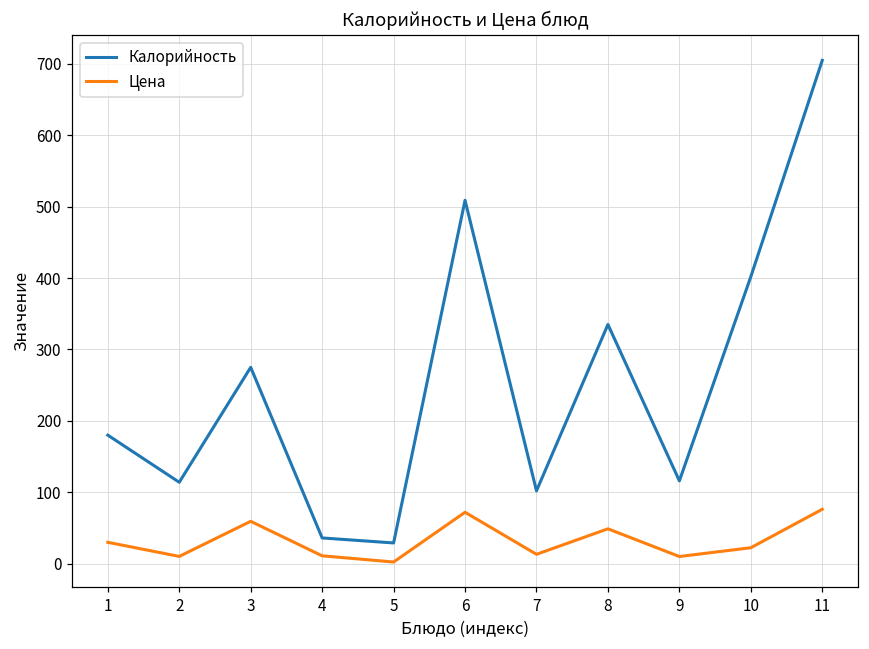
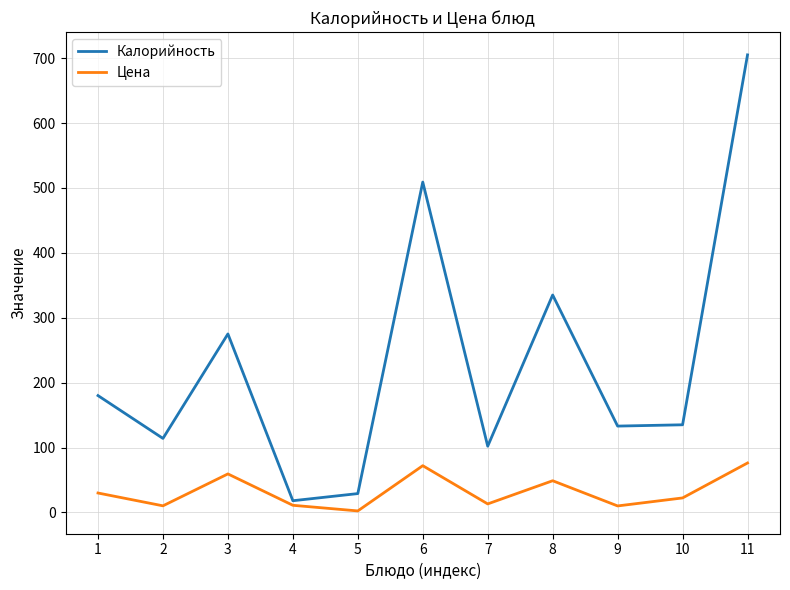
  {
    "Калорийность": {
      "1": 180,
      "2": 110,
      "3": 280,
-     "4": 40,
+     "4": 20,
      "5": 30,
      "6": 510,
      "7": 100,
      "8": 340,
-     "9": 120,
-     "10": 400,
+     "9": 130,
+     "10": 140,
      "11": 710
    },
    "Цена": {
      "1": 30,
      "2": 10,
      "3": 60,
      "4": 10,
      "5": 0,
      "6": 70,
      "7": 10,
      "8": 50,
      "9": 10,
      "10": 20,
      "11": 80
    }
  }
